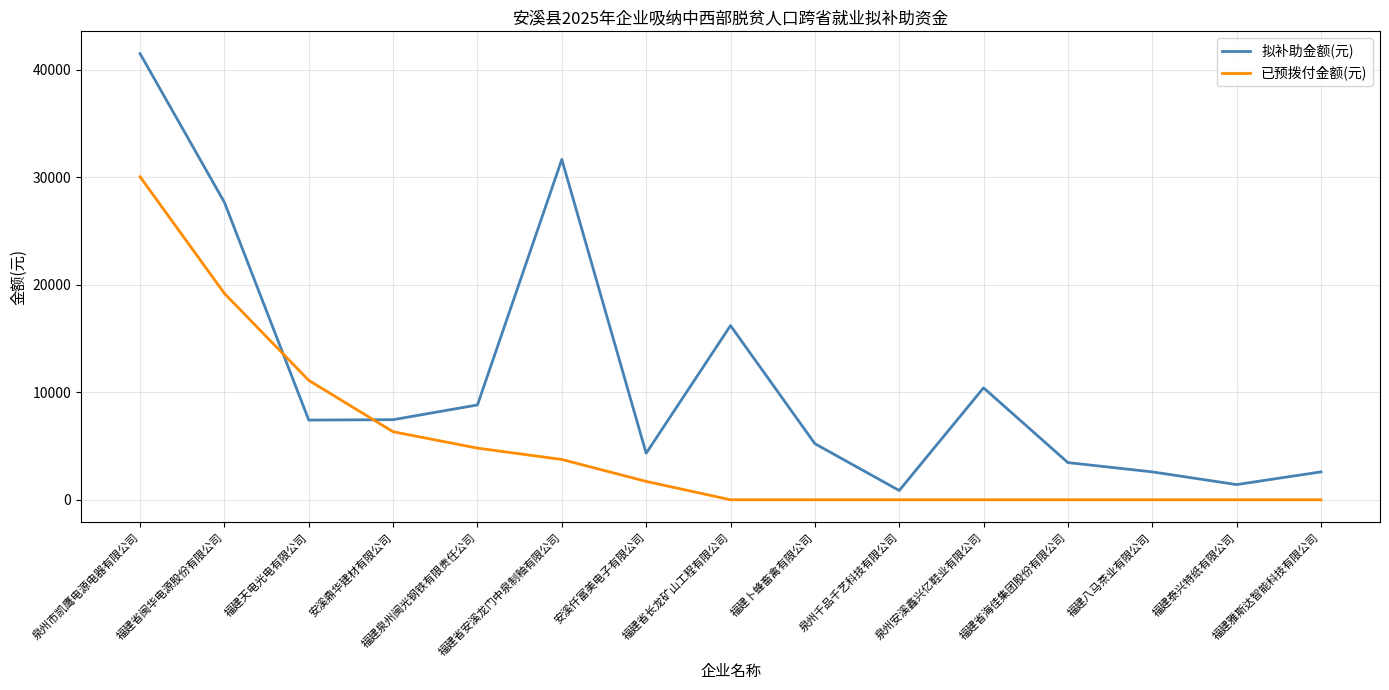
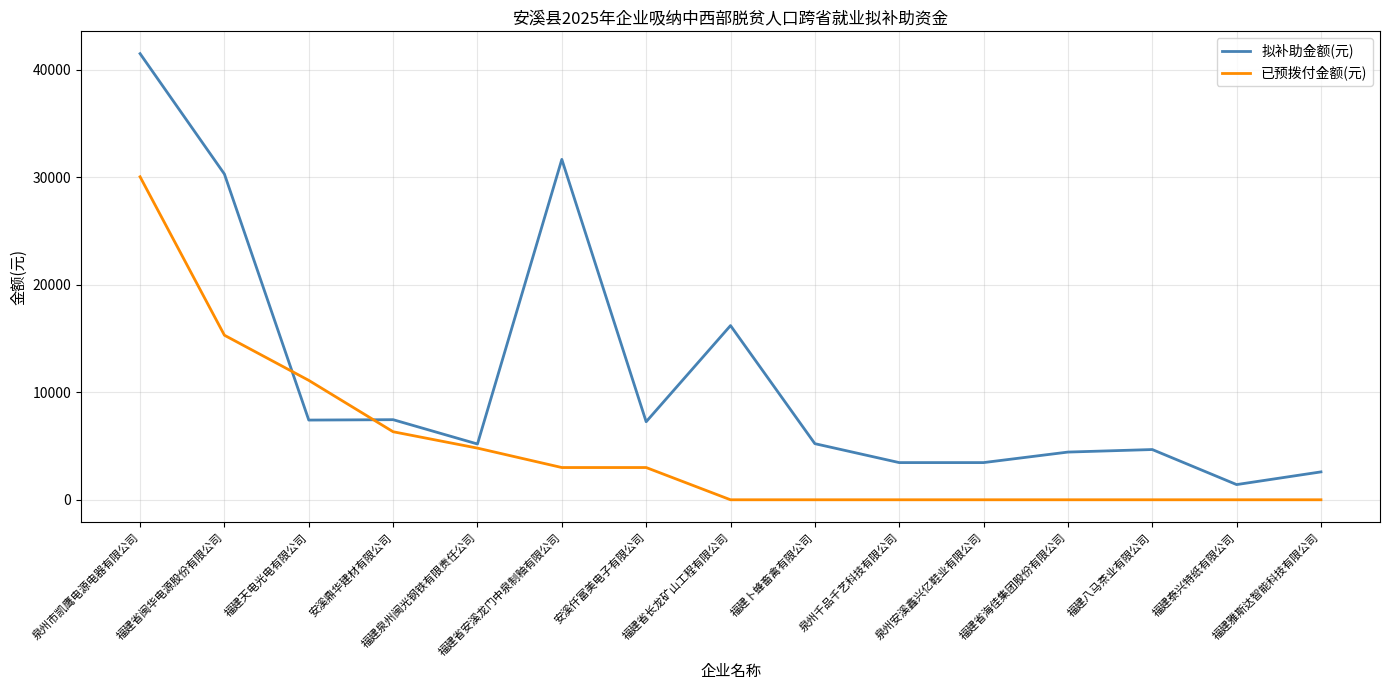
  {
    "拟补助金额(元)": {
      "泉州市凯鹰电源电器有限公司": 41500,
-     "福建省闽华电源股份有限公司": 27700,
+     "福建省闽华电源股份有限公司": 30300,
      "福建天电光电有限公司": 7400,
      "安溪鼎华建材有限公司": 7500,
-     "福建泉州闽光钢铁有限责任公司": 8800,
+     "福建泉州闽光钢铁有限责任公司": 5200,
      "福建省安溪龙门中泉制釉有限公司": 31700,
-     "安溪仟富美电子有限公司": 4300,
+     "安溪仟富美电子有限公司": 7300,
      "福建省长龙矿山工程有限公司": 16200,
      "福建卜蜂畜禽有限公司": 5200,
-     "泉州千品千艺科技有限公司": 900,
-     "泉州安溪鑫兴亿鞋业有限公司": 10400,
-     "福建省海佳集团股份有限公司": 3500,
-     "福建八马茶业有限公司": 2600,
+     "泉州千品千艺科技有限公司": 3500,
+     "泉州安溪鑫兴亿鞋业有限公司": 3500,
+     "福建省海佳集团股份有限公司": 4400,
+     "福建八马茶业有限公司": 4700,
      "福建泰兴特纸有限公司": 1400,
      "福建雅斯达智能科技有限公司": 2600
    },
    "已预拨付金额(元)": {
      "泉州市凯鹰电源电器有限公司": 30100,
-     "福建省闽华电源股份有限公司": 19200,
+     "福建省闽华电源股份有限公司": 15300,
      "福建天电光电有限公司": 11100,
      "安溪鼎华建材有限公司": 6300,
      "福建泉州闽光钢铁有限责任公司": 4800,
-     "福建省安溪龙门中泉制釉有限公司": 3700,
-     "安溪仟富美电子有限公司": 1700,
+     "福建省安溪龙门中泉制釉有限公司": 3000,
+     "安溪仟富美电子有限公司": 3000,
      "福建省长龙矿山工程有限公司": 0,
      "福建卜蜂畜禽有限公司": 0,
      "泉州千品千艺科技有限公司": 0,
      "泉州安溪鑫兴亿鞋业有限公司": 0,
      "福建省海佳集团股份有限公司": 0,
      "福建八马茶业有限公司": 0,
      "福建泰兴特纸有限公司": 0,
      "福建雅斯达智能科技有限公司": 0
    }
  }
